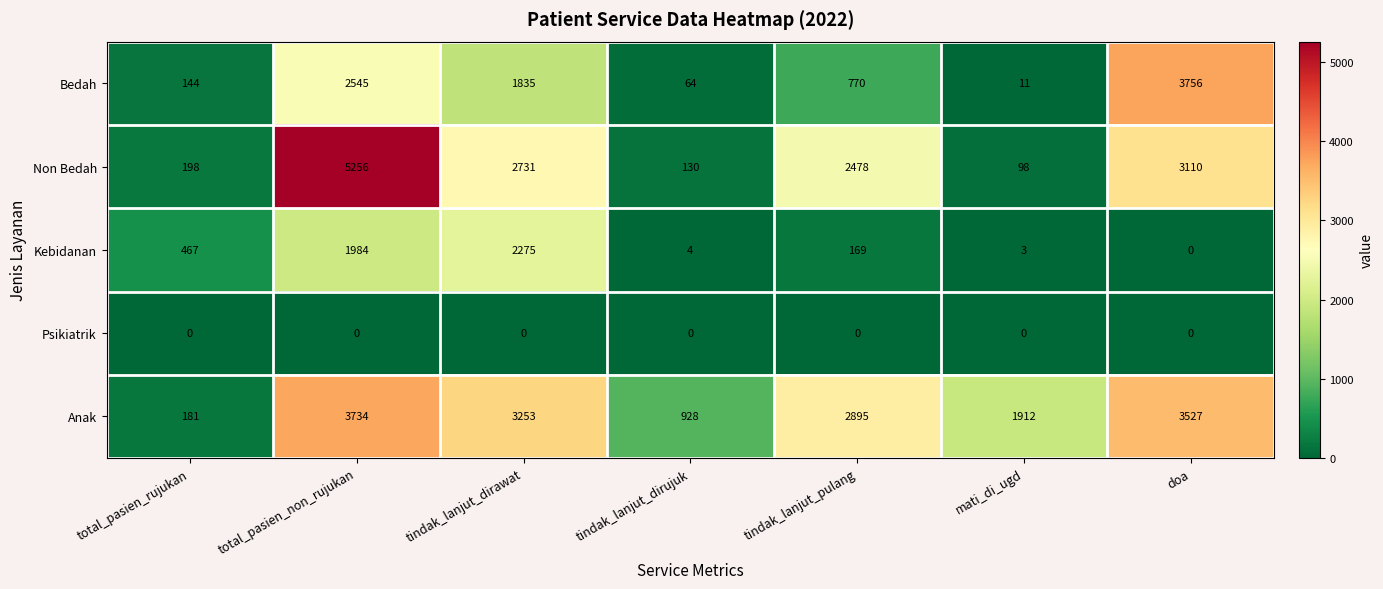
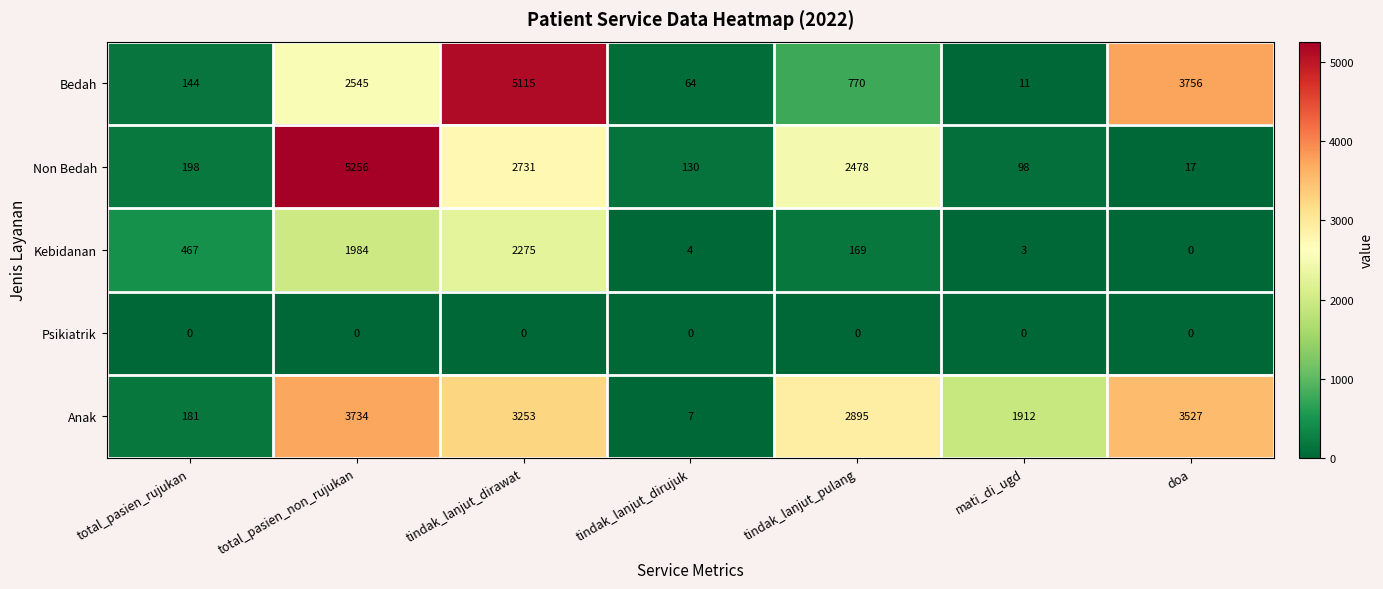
  {
    "Bedah": {
      "total_pasien_rujukan": 144,
      "total_pasien_non_rujukan": 2545,
-     "tindak_lanjut_dirawat": 1835,
+     "tindak_lanjut_dirawat": 5115,
      "tindak_lanjut_dirujuk": 64,
      "tindak_lanjut_pulang": 770,
      "mati_di_ugd": 11,
      "doa": 3756
    },
    "Non Bedah": {
      "total_pasien_rujukan": 198,
      "total_pasien_non_rujukan": 5256,
      "tindak_lanjut_dirawat": 2731,
      "tindak_lanjut_dirujuk": 130,
      "tindak_lanjut_pulang": 2478,
      "mati_di_ugd": 98,
-     "doa": 3110
+     "doa": 17
    },
    "Kebidanan": {
      "total_pasien_rujukan": 467,
      "total_pasien_non_rujukan": 1984,
      "tindak_lanjut_dirawat": 2275,
      "tindak_lanjut_dirujuk": 4,
      "tindak_lanjut_pulang": 169,
      "mati_di_ugd": 3,
      "doa": 0
    },
    "Psikiatrik": {
      "total_pasien_rujukan": 0,
      "total_pasien_non_rujukan": 0,
      "tindak_lanjut_dirawat": 0,
      "tindak_lanjut_dirujuk": 0,
      "tindak_lanjut_pulang": 0,
      "mati_di_ugd": 0,
      "doa": 0
    },
    "Anak": {
      "total_pasien_rujukan": 181,
      "total_pasien_non_rujukan": 3734,
      "tindak_lanjut_dirawat": 3253,
-     "tindak_lanjut_dirujuk": 928,
+     "tindak_lanjut_dirujuk": 7,
      "tindak_lanjut_pulang": 2895,
      "mati_di_ugd": 1912,
      "doa": 3527
    }
  }
